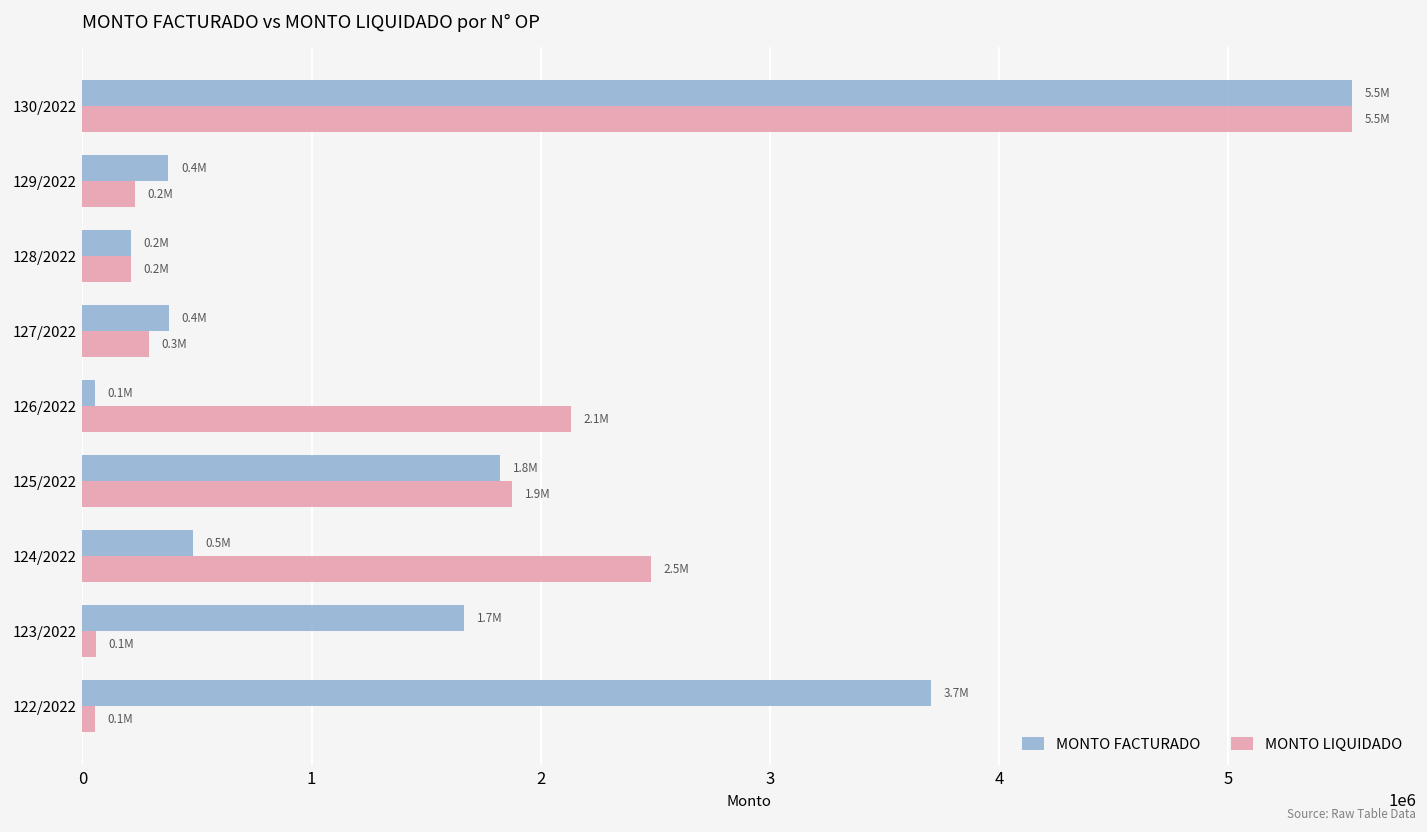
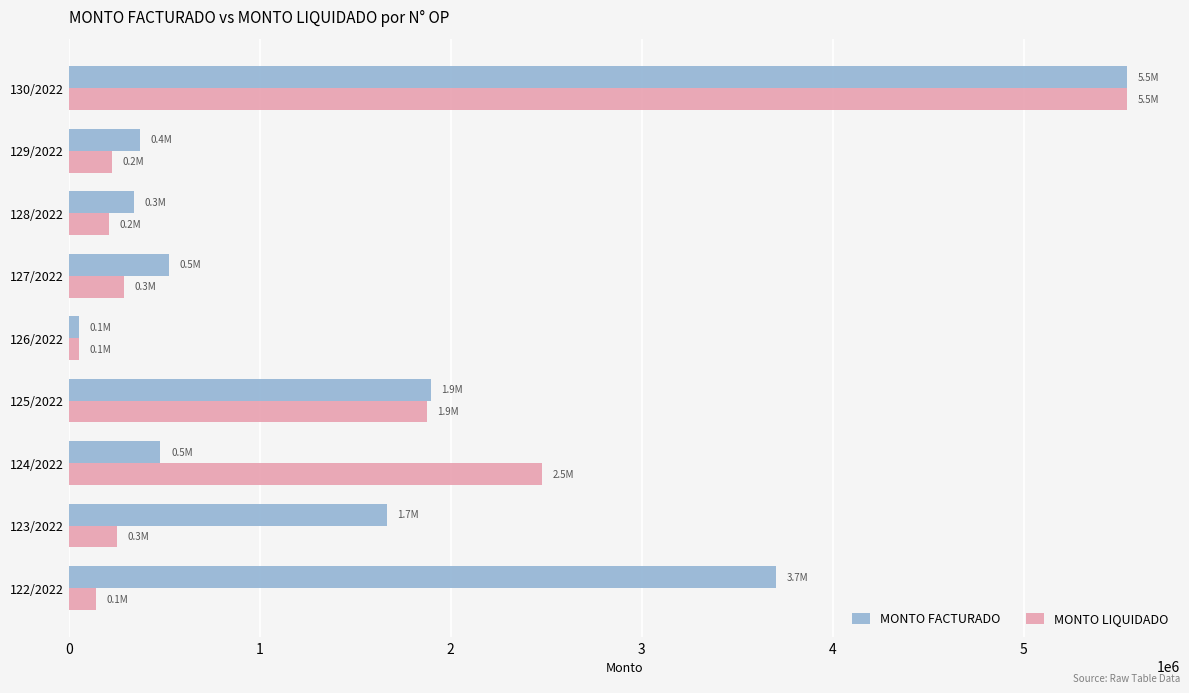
  {
    "MONTO FACTURADO": {
      "130/2022": "5.5M",
      "129/2022": "0.4M",
-     "128/2022": "0.2M",
-     "127/2022": "0.4M",
+     "128/2022": "0.3M",
+     "127/2022": "0.5M",
      "126/2022": "0.1M",
-     "125/2022": "1.8M",
+     "125/2022": "1.9M",
      "124/2022": "0.5M",
      "123/2022": "1.7M",
      "122/2022": "3.7M"
    },
    "MONTO LIQUIDADO": {
      "130/2022": "5.5M",
      "129/2022": "0.2M",
      "128/2022": "0.2M",
      "127/2022": "0.3M",
-     "126/2022": "2.1M",
+     "126/2022": "0.1M",
      "125/2022": "1.9M",
      "124/2022": "2.5M",
-     "123/2022": "0.1M",
-     "122/2022": "50000"
+     "123/2022": "0.3M",
+     "122/2022": "140000"
    }
  }
